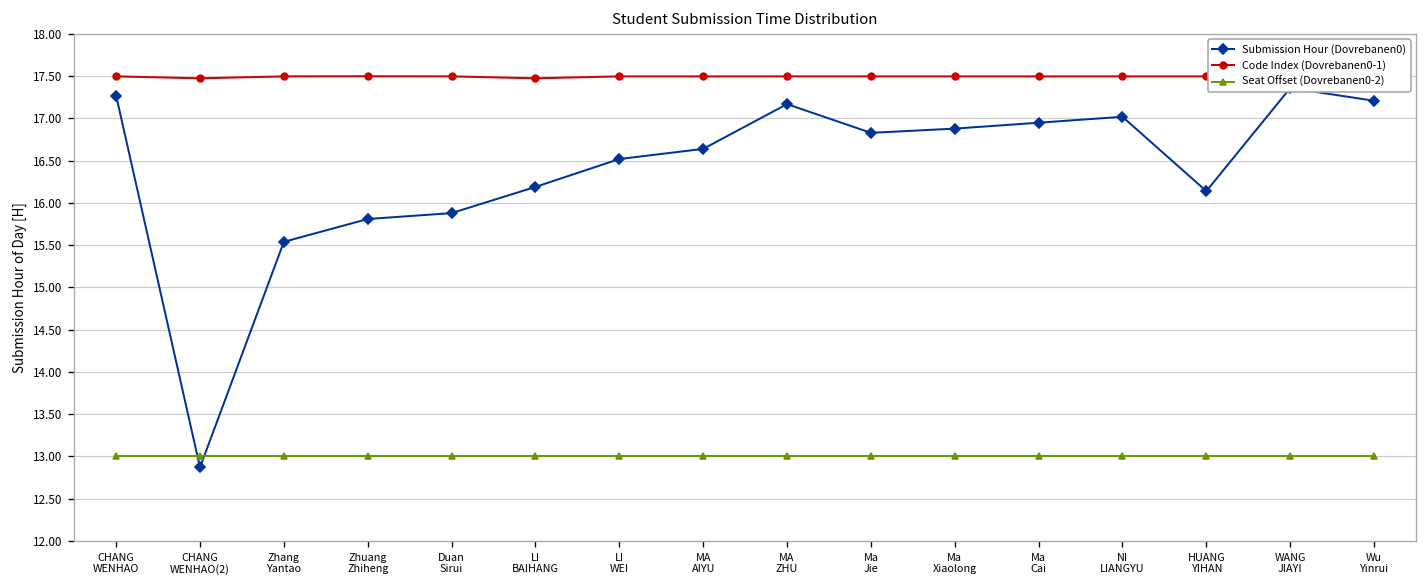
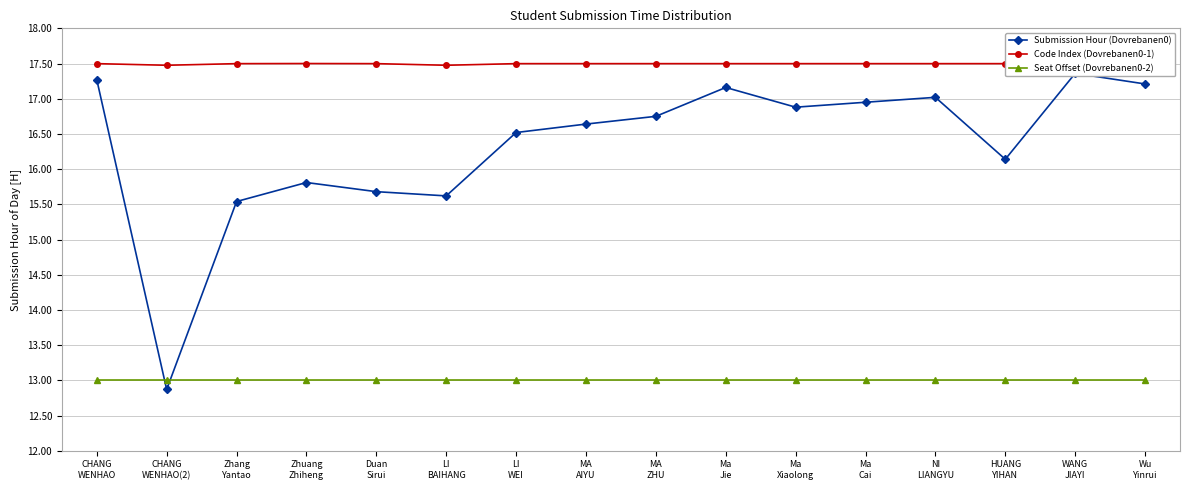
  {
    "Submission Hour (Dovrebanen0)": {
      "CHANG WENHAO": 17.3,
      "CHANG WENHAO(2)": 12.9,
      "Zhang Yantao": 15.5,
      "Zhuang Zhiheng": 15.8,
-     "Duan Sirui": 15.9,
-     "LI BAIHANG": 16.2,
+     "Duan Sirui": 15.7,
+     "LI BAIHANG": 15.6,
      "LI WEI": 16.5,
      "MA AIYU": 16.6,
-     "MA ZHU": 17.2,
-     "Ma Jie": 16.8,
+     "MA ZHU": 16.8,
+     "Ma Jie": 17.2,
      "Ma Xiaolong": 16.9,
      "Ma Cai": 17.0,
      "NI LIANGYU": 17.0,
      "HUANG YIHAN": 16.1,
      "Wu Yinrui": 17.2
    },
    "Code Index (Dovrebanen0-1)": {
      "CHANG WENHAO": 17.5,
      "CHANG WENHAO(2)": 17.5,
      "Zhang Yantao": 17.5,
      "Zhuang Zhiheng": 17.5,
      "Duan Sirui": 17.5,
      "LI BAIHANG": 17.5,
      "LI WEI": 17.5,
      "MA AIYU": 17.5,
      "MA ZHU": 17.5,
      "Ma Jie": 17.5,
      "Ma Xiaolong": 17.5,
      "Ma Cai": 17.5,
      "NI LIANGYU": 17.5,
      "HUANG YIHAN": 17.5
    },
    "Seat Offset (Dovrebanen0-2)": {
      "CHANG WENHAO": 13.0,
      "CHANG WENHAO(2)": 13.0,
      "Zhang Yantao": 13.0,
      "Zhuang Zhiheng": 13.0,
      "Duan Sirui": 13.0,
      "LI BAIHANG": 13.0,
      "LI WEI": 13.0,
      "MA AIYU": 13.0,
      "MA ZHU": 13.0,
      "Ma Jie": 13.0,
      "Ma Xiaolong": 13.0,
      "Ma Cai": 13.0,
      "NI LIANGYU": 13.0,
      "HUANG YIHAN": 13.0,
      "WANG JIAYI": 13.0,
      "Wu Yinrui": 13.0
    }
  }
